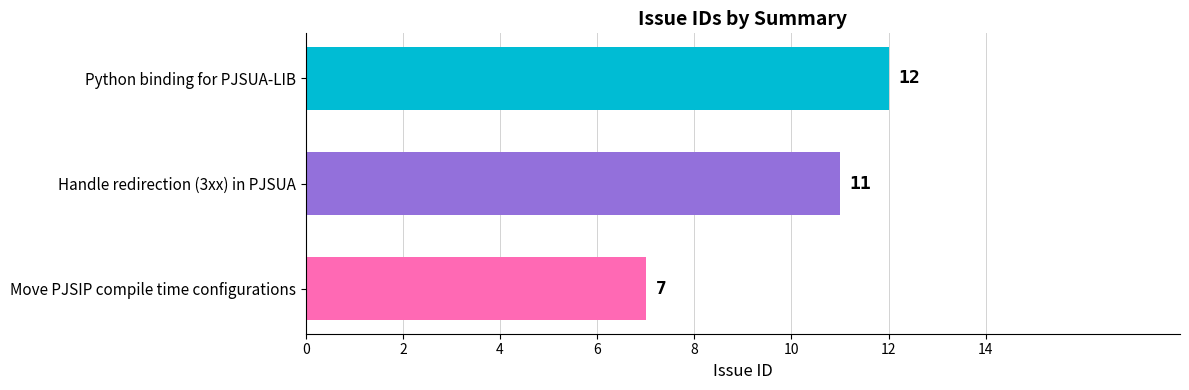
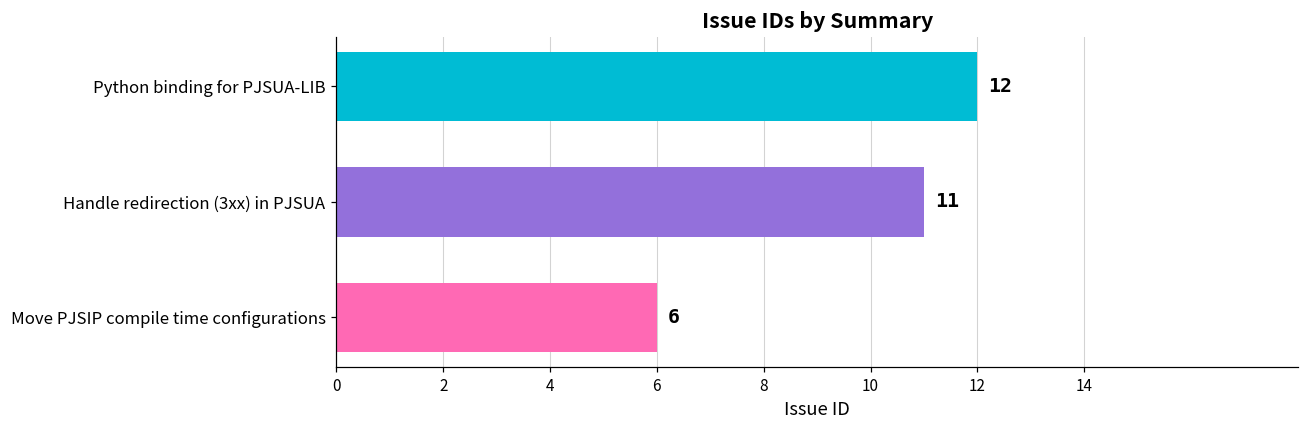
  {
    "Python binding for PJSUA-LIB": 12,
    "Handle redirection (3xx) in PJSUA": 11,
-   "Move PJSIP compile time configurations": 7
+   "Move PJSIP compile time configurations": 6
  }
